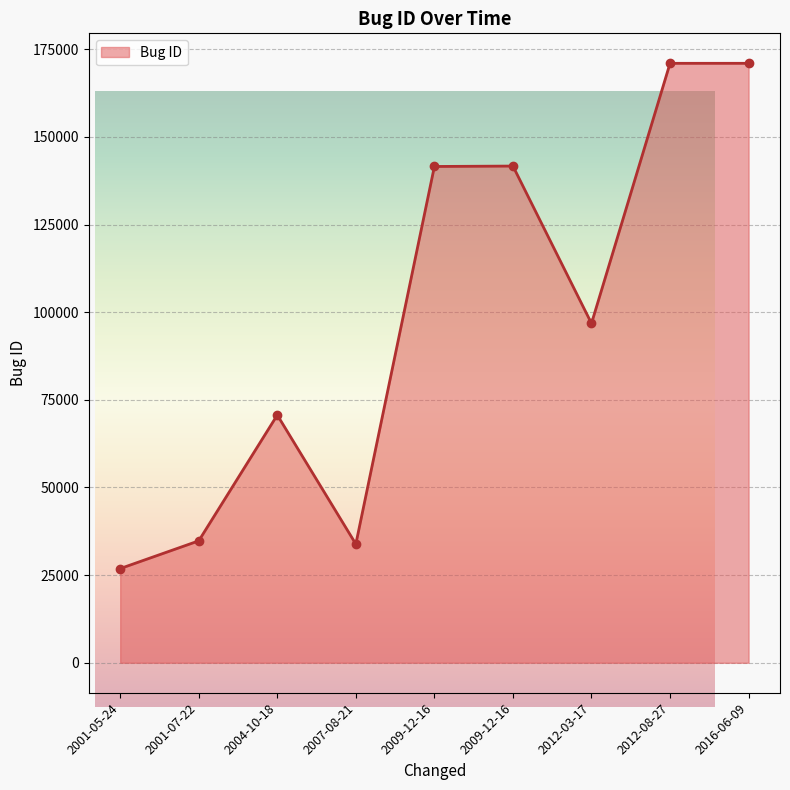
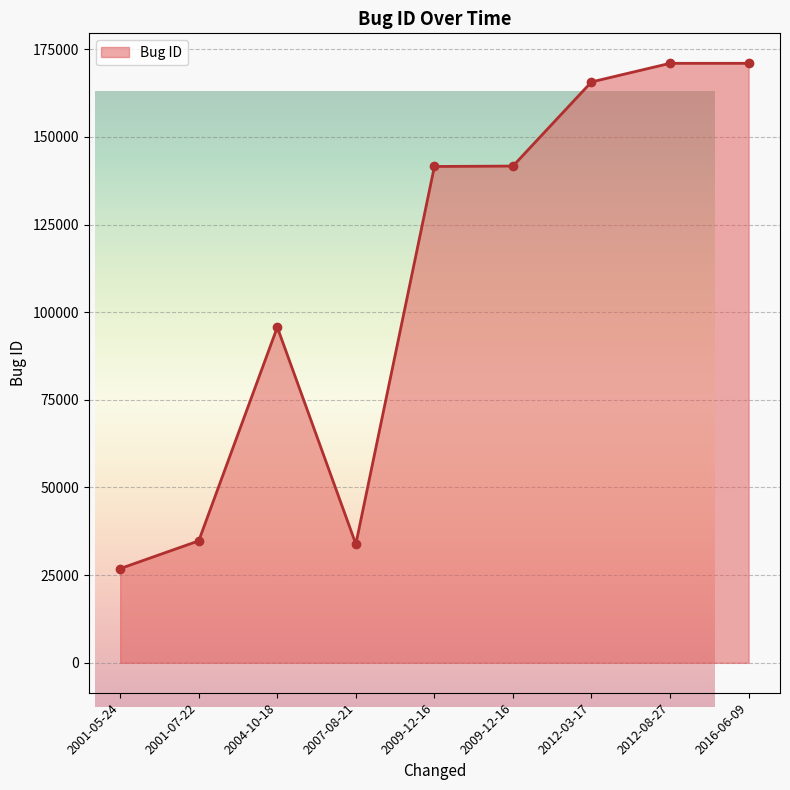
  {
    "Bug ID Over Time": {
      "2001-05-24": 27000,
      "2001-07-22": 35000,
-     "2004-10-18": 71000,
+     "2004-10-18": 96000,
      "2007-08-21": 34000,
-     "2012-03-17": 97000,
+     "2012-03-17": 166000,
      "2012-08-27": 171000,
      "2016-06-09": 171000
    }
  }
